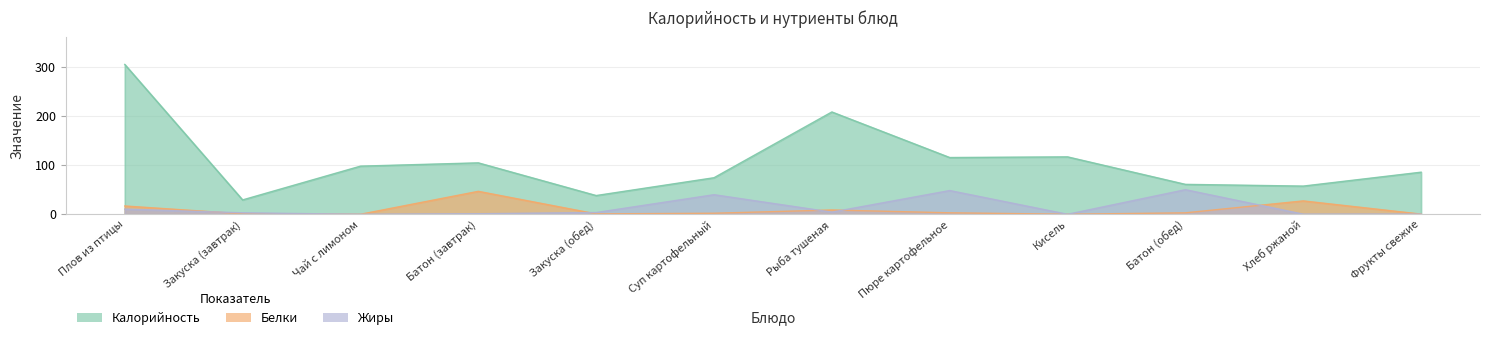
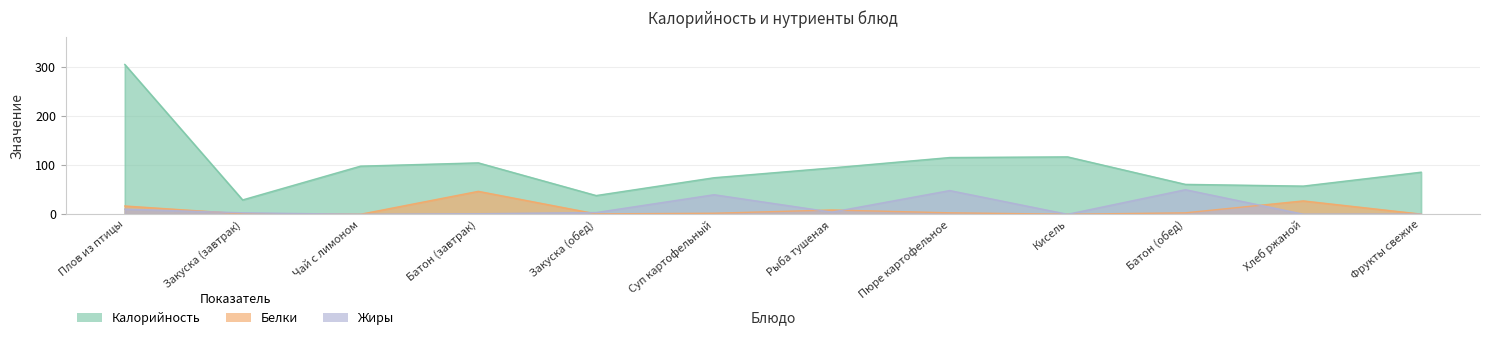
  {
    "Калорийность": {
      "Плов из птицы": 310,
      "Закуска (завтрак)": 30,
      "Чай с лимоном": 100,
      "Батон (завтрак)": 100,
      "Закуска (обед)": 40,
      "Суп картофельный": 70,
-     "Рыба тушеная": 210,
+     "Рыба тушеная": 90,
      "Пюре картофельное": 120,
      "Кисель": 120,
      "Батон (обед)": 60,
      "Хлеб ржаной": 60,
      "Фрукты свежие": 90
    },
    "Белки": {
      "Плов из птицы": 20,
      "Батон (завтрак)": 50,
      "Суп картофельный": 0,
      "Пюре картофельное": 0,
      "Батон (обед)": 0,
      "Хлеб ржаной": 30
    },
    "Жиры": {
      "Плов из птицы": 10,
      "Батон (завтрак)": 0,
      "Суп картофельный": 40,
      "Пюре картофельное": 50,
      "Батон (обед)": 50,
      "Хлеб ржаной": 0
    }
  }
